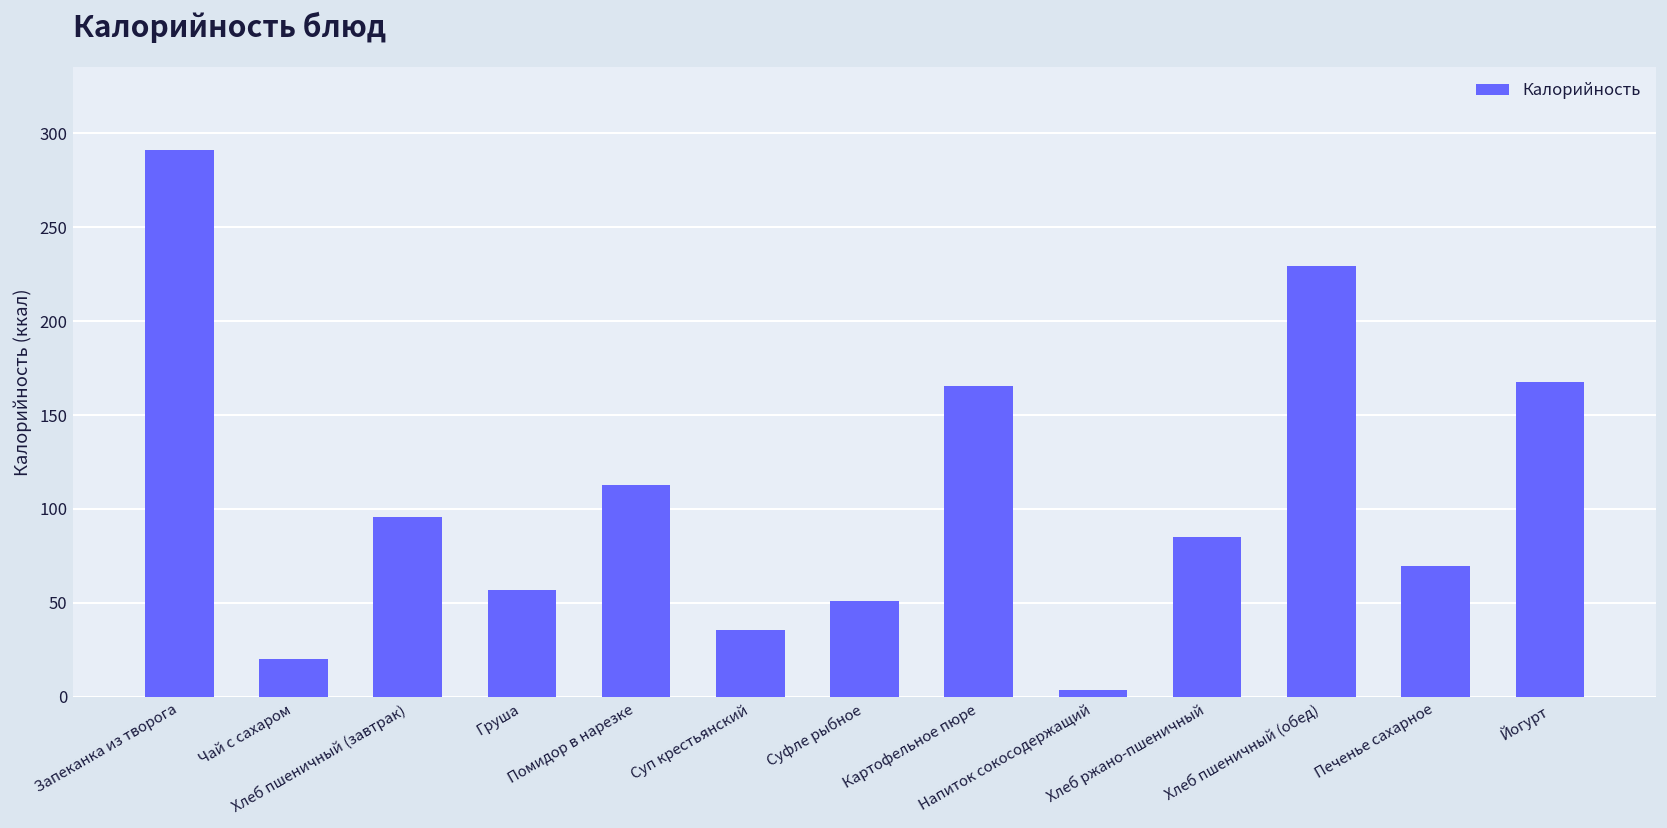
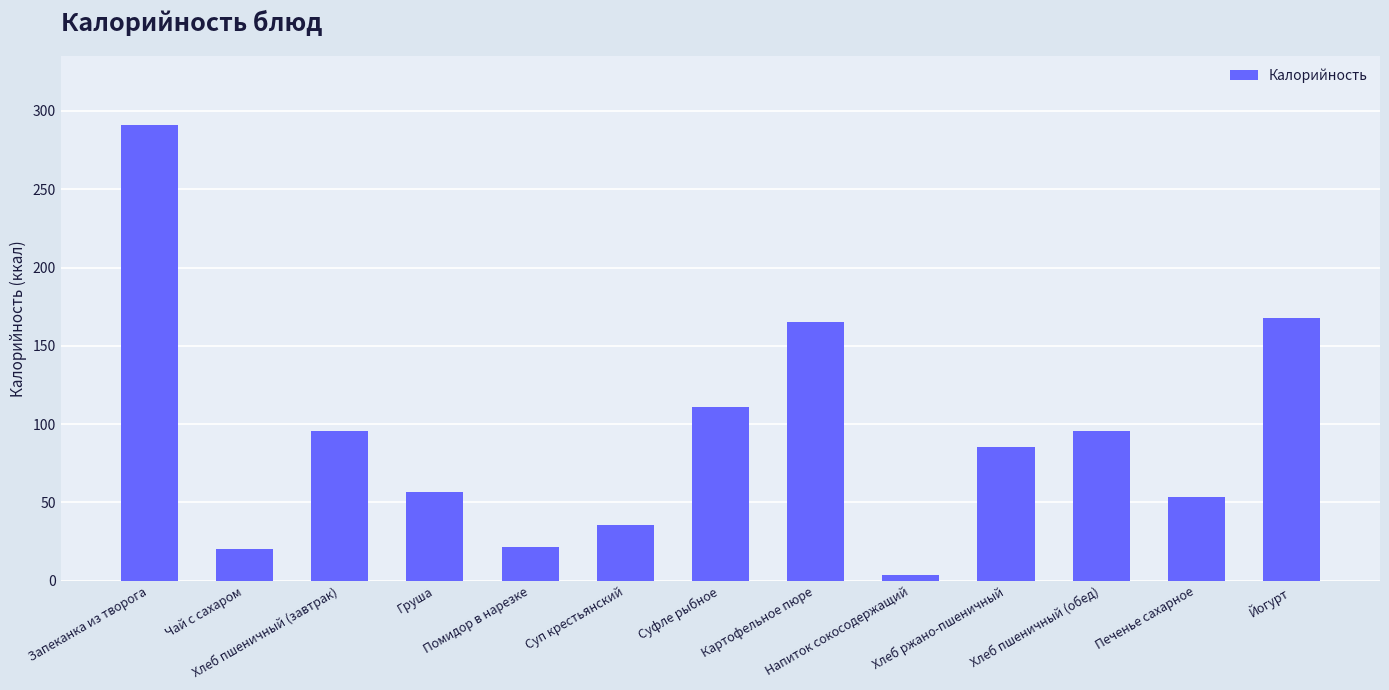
  {
    "Запеканка из творога": 291,
    "Чай с сахаром": 20,
    "Хлеб пшеничный (завтрак)": 96,
    "Груша": 57,
-   "Помидор в нарезке": 113,
+   "Помидор в нарезке": 21,
    "Суп крестьянский": 36,
-   "Суфле рыбное": 51,
+   "Суфле рыбное": 111,
    "Картофельное пюре": 165,
    "Напиток сокосодержащий": 4,
    "Хлеб ржано-пшеничный": 85,
-   "Хлеб пшеничный (обед)": 230,
-   "Печенье сахарное": 70,
+   "Хлеб пшеничный (обед)": 96,
+   "Печенье сахарное": 53,
    "Йогурт": 168
  }
